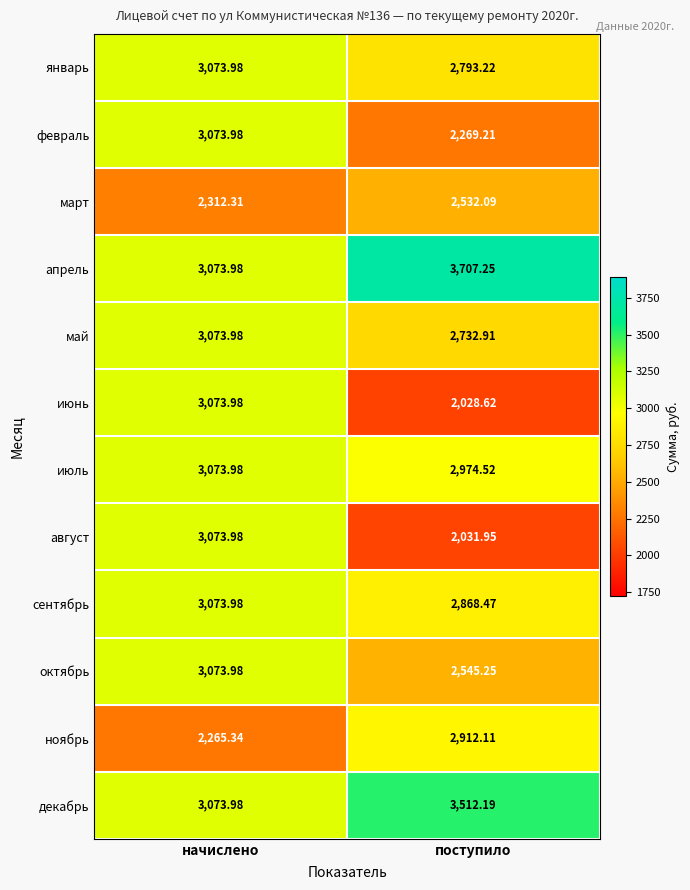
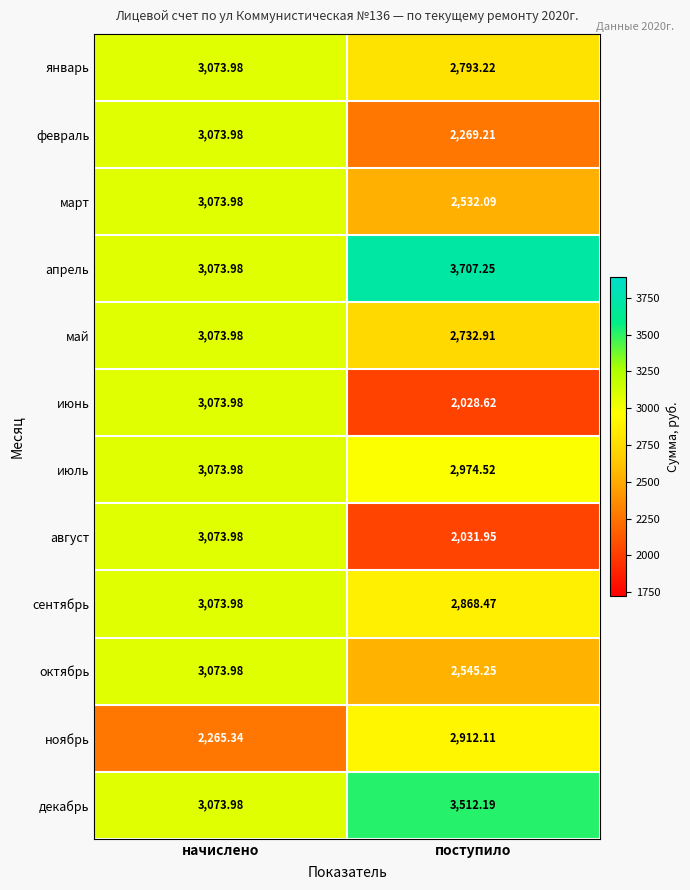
  {
    "январь": {
      "начислено": "3,073.98",
      "поступило": "2,793.22"
    },
    "февраль": {
      "начислено": "3,073.98",
      "поступило": "2,269.21"
    },
    "март": {
-     "начислено": "2,312.31",
+     "начислено": "3,073.98",
      "поступило": "2,532.09"
    },
    "апрель": {
      "начислено": "3,073.98",
      "поступило": "3,707.25"
    },
    "май": {
      "начислено": "3,073.98",
      "поступило": "2,732.91"
    },
    "июнь": {
      "начислено": "3,073.98",
      "поступило": "2,028.62"
    },
    "июль": {
      "начислено": "3,073.98",
      "поступило": "2,974.52"
    },
    "август": {
      "начислено": "3,073.98",
      "поступило": "2,031.95"
    },
    "сентябрь": {
      "начислено": "3,073.98",
      "поступило": "2,868.47"
    },
    "октябрь": {
      "начислено": "3,073.98",
      "поступило": "2,545.25"
    },
    "ноябрь": {
      "начислено": "2,265.34",
      "поступило": "2,912.11"
    },
    "декабрь": {
      "начислено": "3,073.98",
      "поступило": "3,512.19"
    }
  }
